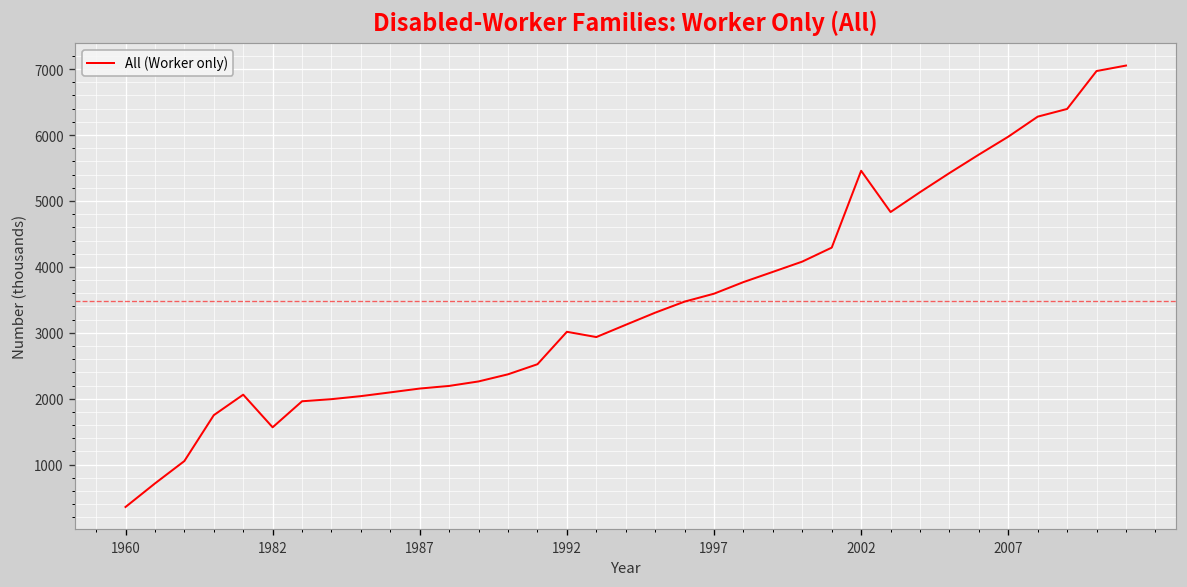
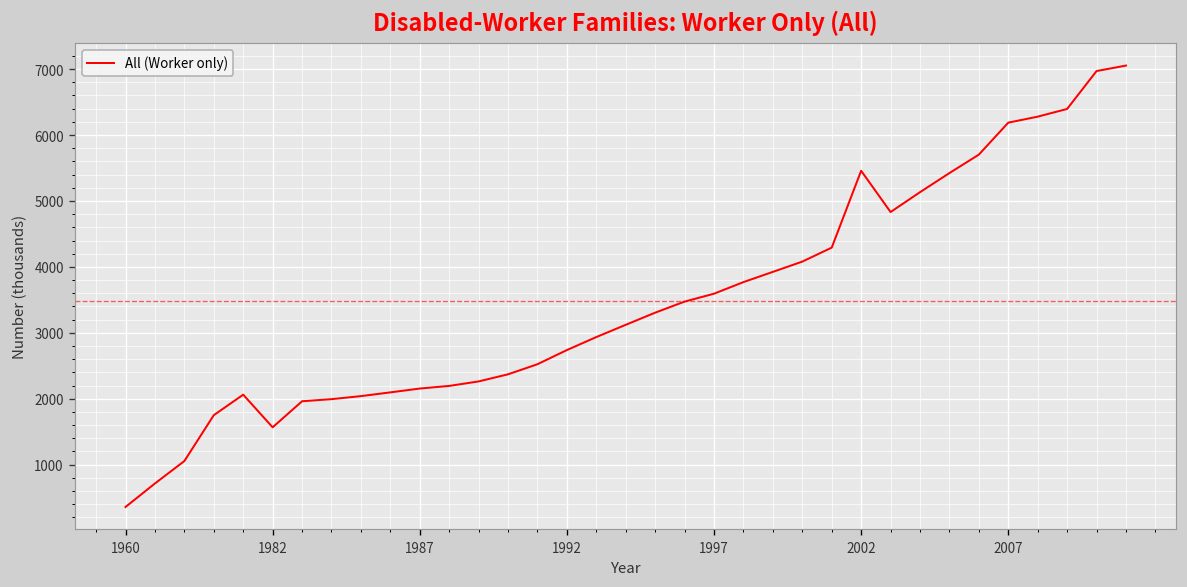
  {
    "1960": 400,
    "1982": 1600,
    "1987": 2200,
-   "1992": 3000,
+   "1992": 2700,
    "1997": 3600,
    "2002": 5500,
-   "2007": 6000
+   "2007": 6200
  }
